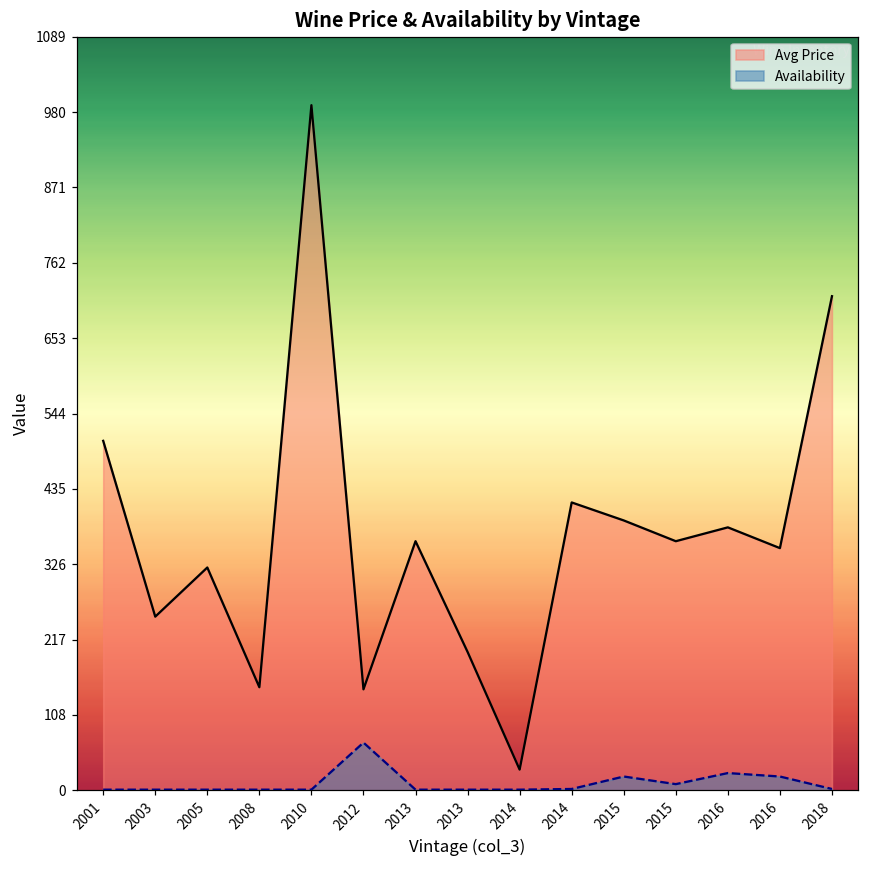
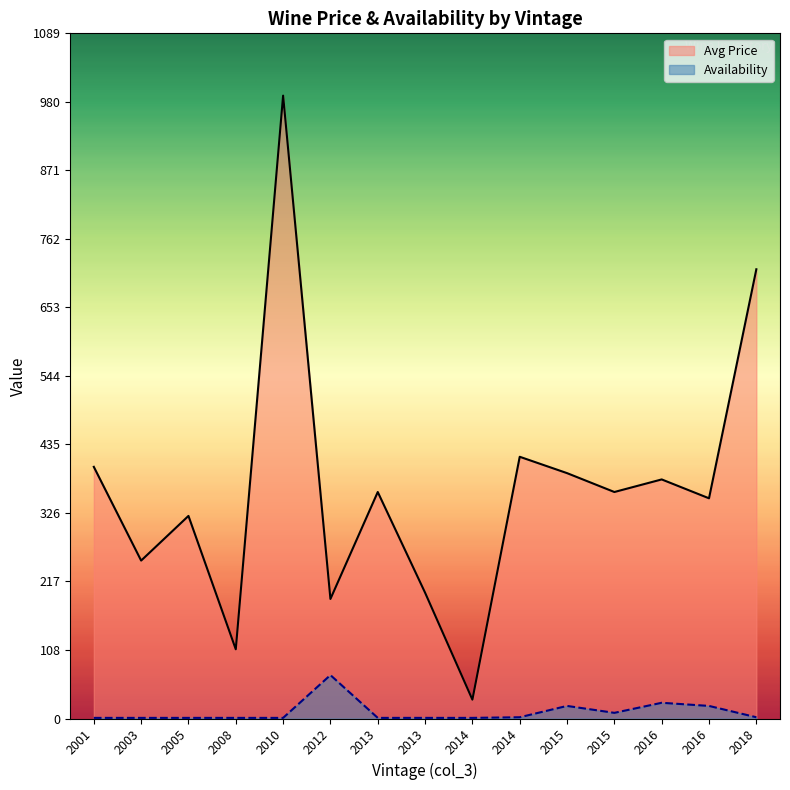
  {
    "Avg Price": {
-     "2001": 510,
+     "2001": 400,
      "2003": 250,
      "2005": 320,
-     "2008": 150,
+     "2008": 110,
      "2010": 990,
-     "2012": 150,
+     "2012": 190,
      "2018": 710
    },
    "Availability": {
      "2001": 0,
      "2003": 0,
      "2005": 0,
      "2008": 0,
      "2010": 0,
      "2012": 70,
      "2018": 0
    }
  }
